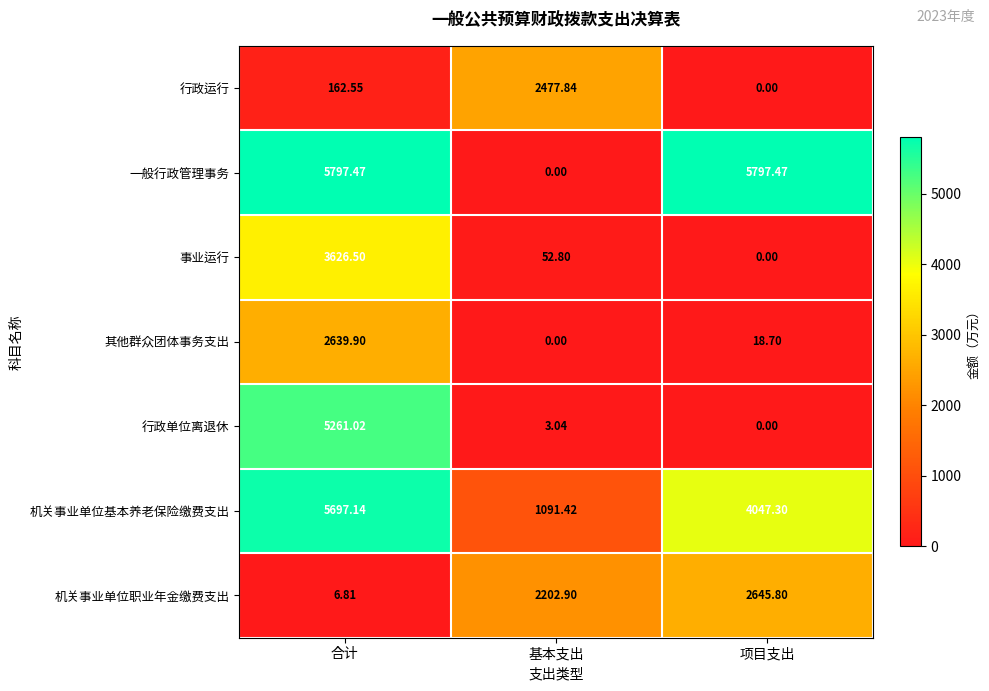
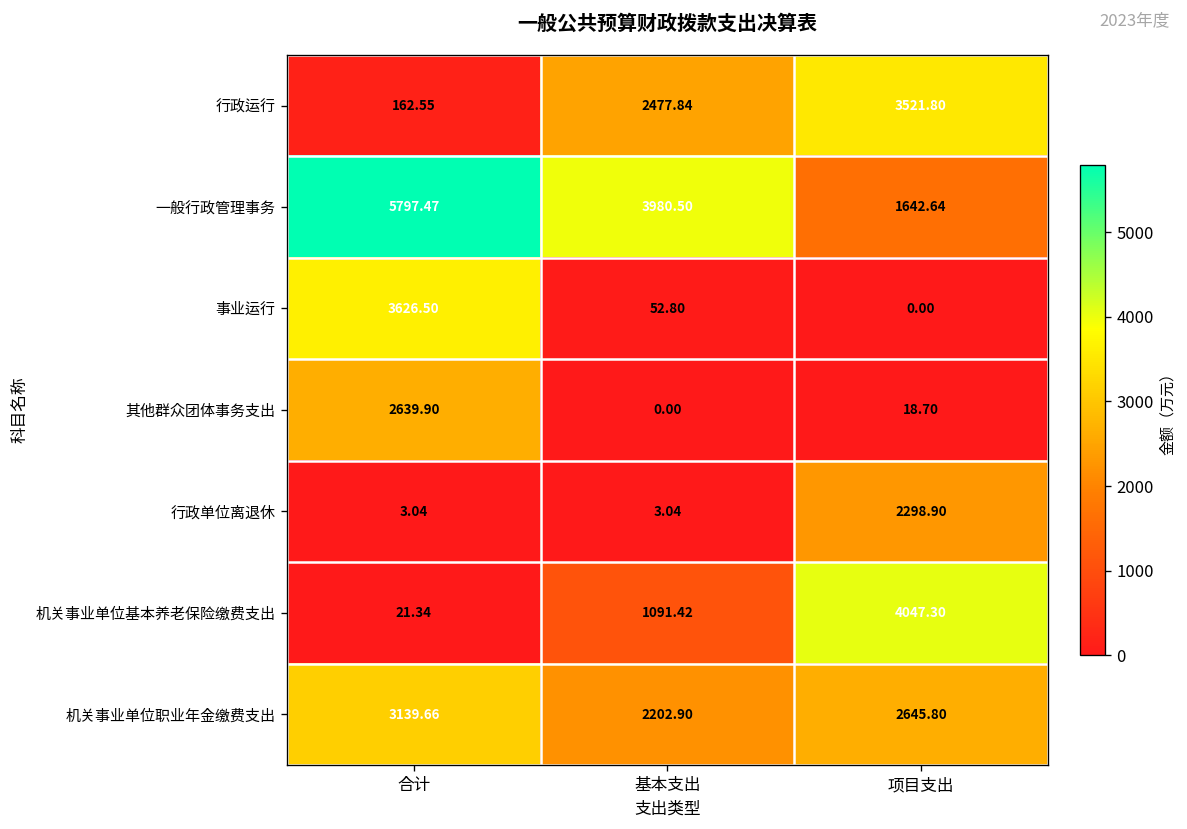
  {
    "行政运行": {
      "合计": 162.55,
      "基本支出": 2477.84,
-     "项目支出": 0.00
+     "项目支出": 3521.80
    },
    "一般行政管理事务": {
      "合计": 5797.47,
-     "基本支出": 0.00,
-     "项目支出": 5797.47
+     "基本支出": 3980.50,
+     "项目支出": 1642.64
    },
    "事业运行": {
      "合计": 3626.50,
      "基本支出": 52.80,
      "项目支出": 0.00
    },
    "其他群众团体事务支出": {
      "合计": 2639.90,
      "基本支出": 0.00,
      "项目支出": 18.70
    },
    "行政单位离退休": {
-     "合计": 5261.02,
+     "合计": 3.04,
      "基本支出": 3.04,
-     "项目支出": 0.00
+     "项目支出": 2298.90
    },
    "机关事业单位基本养老保险缴费支出": {
-     "合计": 5697.14,
+     "合计": 21.34,
      "基本支出": 1091.42,
      "项目支出": 4047.30
    },
    "机关事业单位职业年金缴费支出": {
-     "合计": 6.81,
+     "合计": 3139.66,
      "基本支出": 2202.90,
      "项目支出": 2645.80
    }
  }
